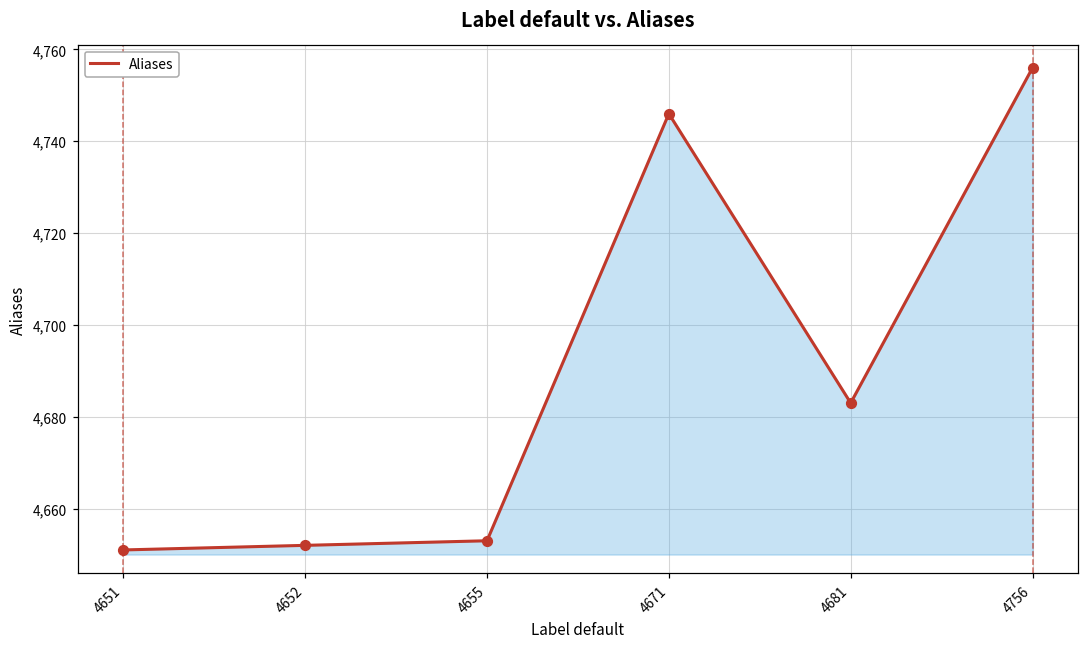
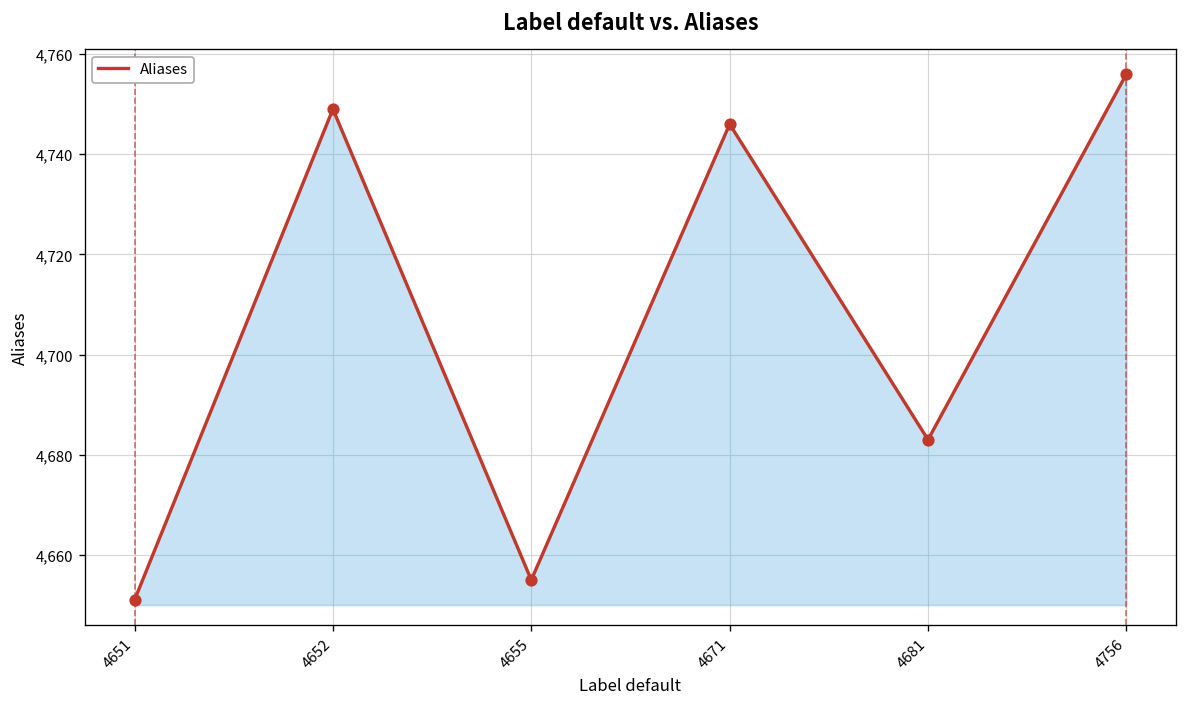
  {
    "4651": "4,651",
-   "4652": "4,652",
-   "4655": "4,653",
+   "4652": "4,749",
+   "4655": "4,655",
    "4671": "4,746",
    "4681": "4,683",
    "4756": "4,756"
  }
